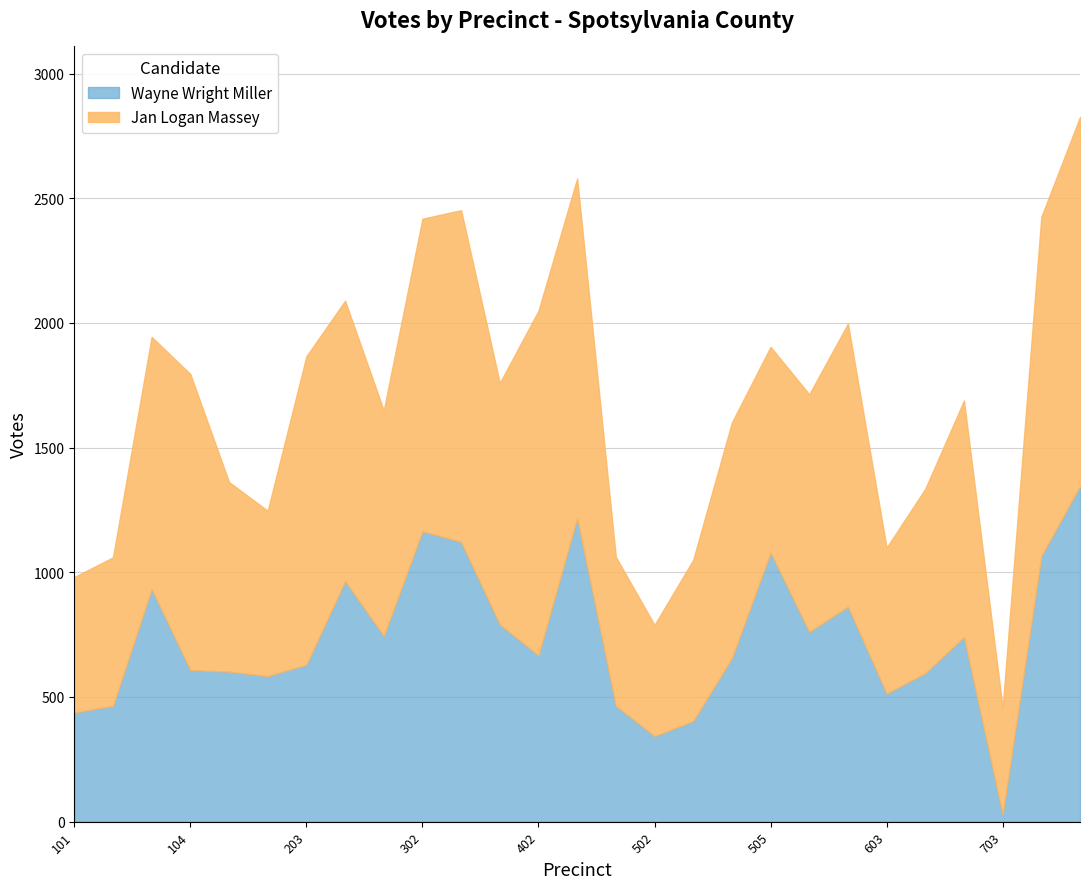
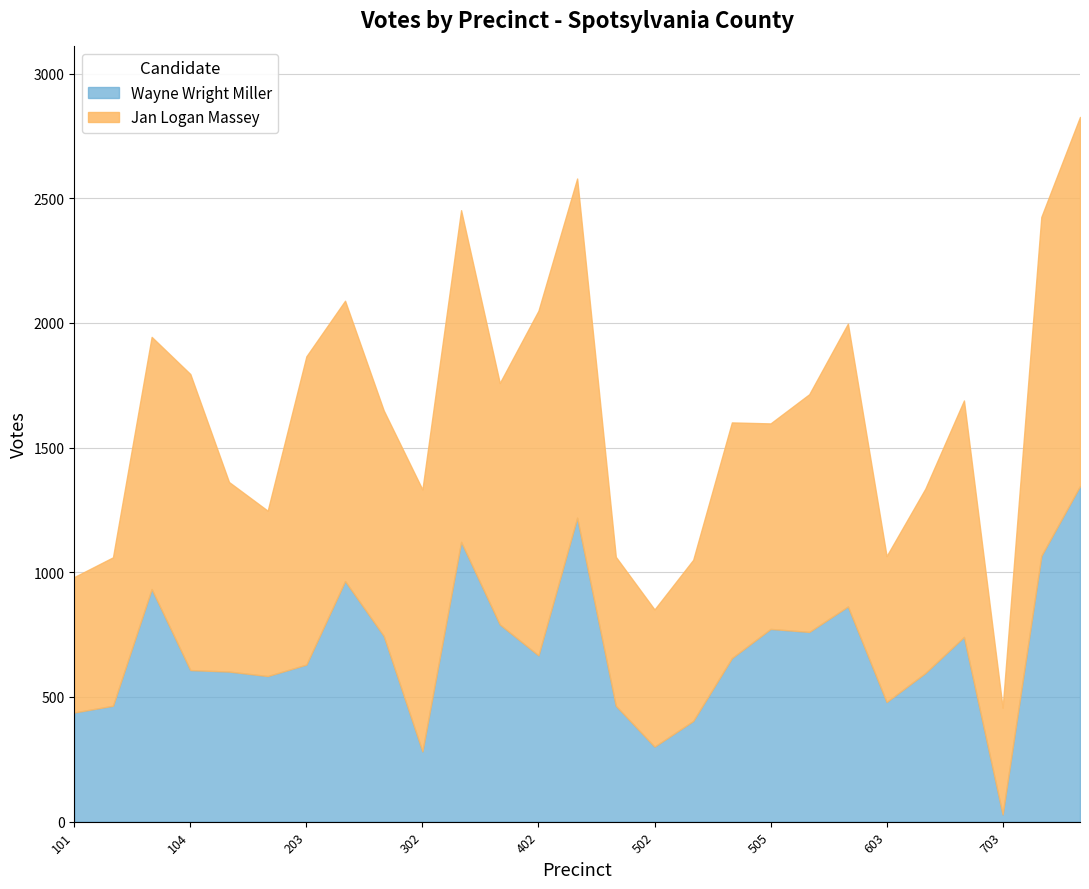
  {
    "Wayne Wright Miller": {
      "101": 440,
      "104": 610,
      "203": 630,
-     "302": 1170,
+     "302": 280,
      "402": 670,
-     "502": 340,
-     "505": 1080,
-     "603": 510,
+     "502": 300,
+     "505": 770,
+     "603": 480,
      "703": 30
    },
    "Jan Logan Massey": {
      "101": 540,
      "104": 1190,
      "203": 1240,
-     "302": 1250,
+     "302": 1050,
      "402": 1380,
-     "502": 450,
+     "502": 550,
      "505": 820,
      "603": 590,
      "703": 430
    }
  }
